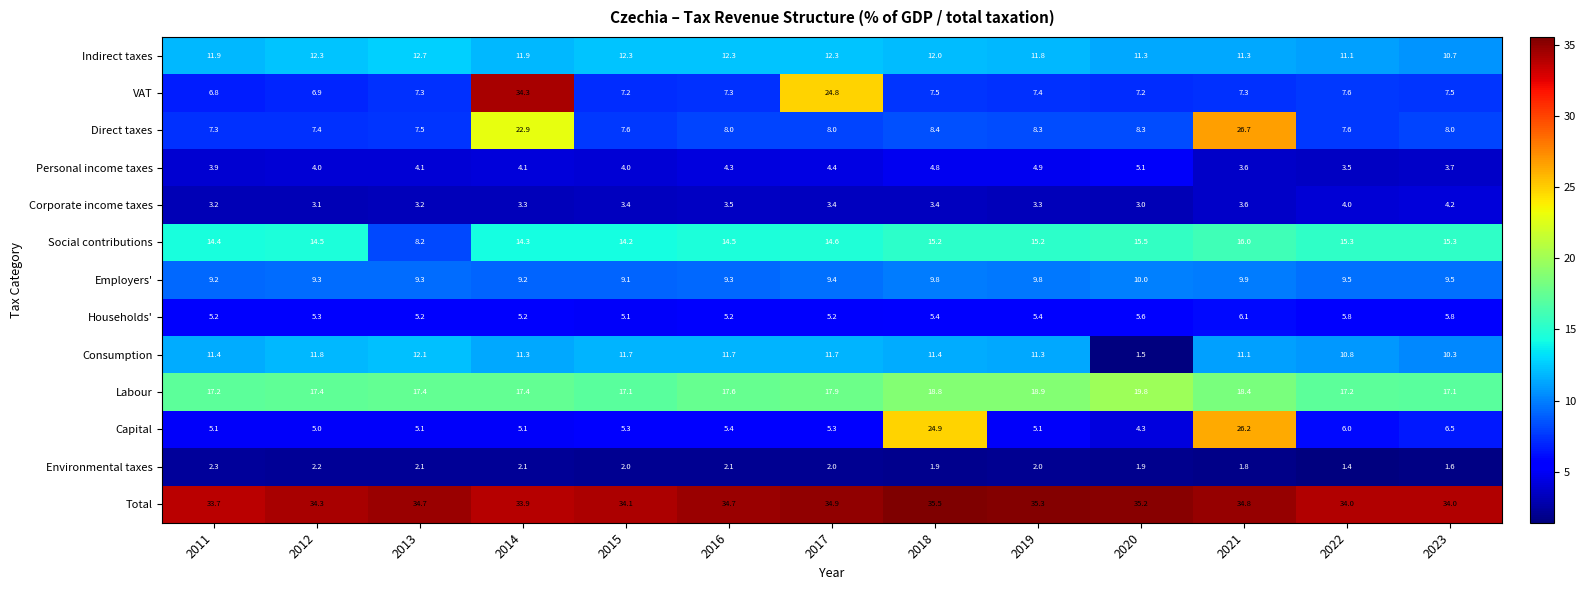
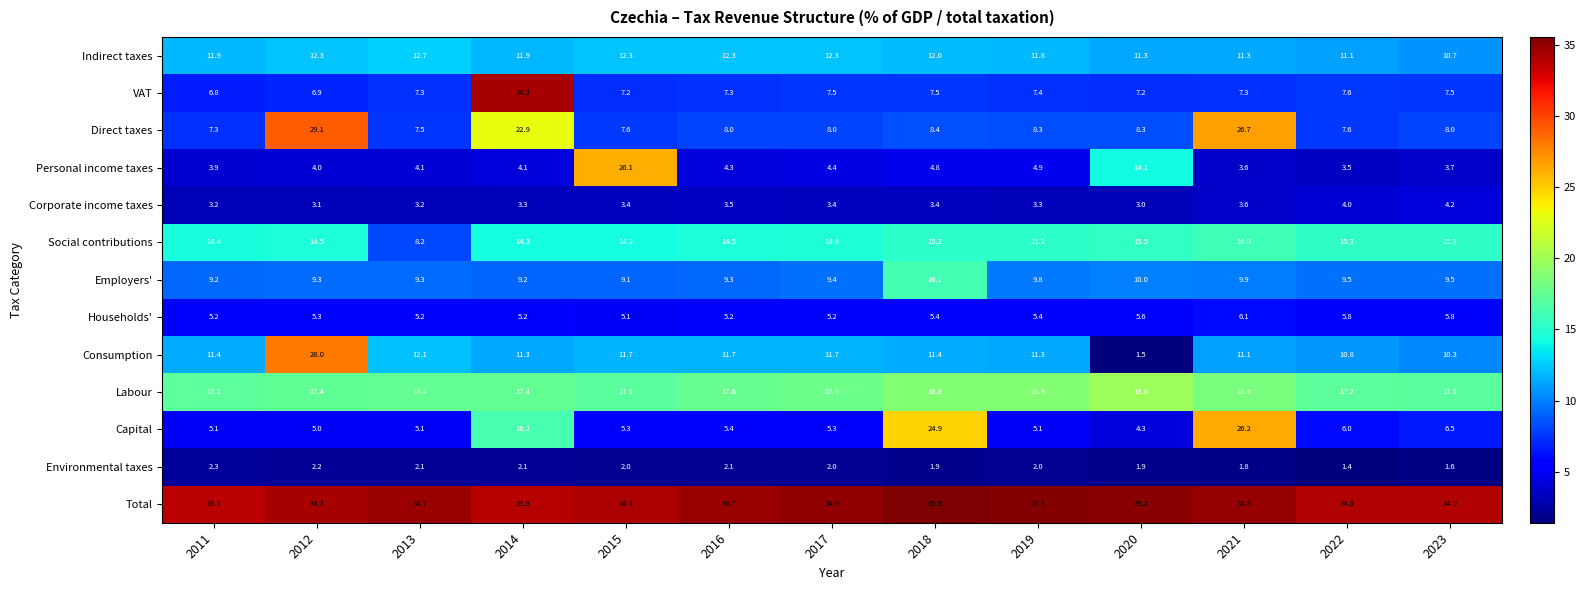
  {
    "Indirect taxes": {
      "2011": 11.9,
      "2012": 12.3,
      "2013": 12.7,
      "2014": 11.9,
      "2015": 12.3,
      "2016": 12.3,
      "2017": 12.3,
      "2018": 12.0,
      "2019": 11.8,
      "2020": 11.3,
      "2021": 11.3,
      "2022": 11.1,
      "2023": 10.7
    },
    "VAT": {
      "2011": 6.8,
      "2012": 6.9,
      "2013": 7.3,
      "2014": 34.3,
      "2015": 7.2,
      "2016": 7.3,
-     "2017": 24.8,
+     "2017": 7.5,
      "2018": 7.5,
      "2019": 7.4,
      "2020": 7.2,
      "2021": 7.3,
      "2022": 7.6,
      "2023": 7.5
    },
    "Direct taxes": {
      "2011": 7.3,
-     "2012": 7.4,
+     "2012": 29.1,
      "2013": 7.5,
      "2014": 22.9,
      "2015": 7.6,
      "2016": 8.0,
      "2017": 8.0,
      "2018": 8.4,
      "2019": 8.3,
      "2020": 8.3,
      "2021": 26.7,
      "2022": 7.6,
      "2023": 8.0
    },
    "Personal income taxes": {
      "2011": 3.9,
      "2012": 4.0,
      "2013": 4.1,
      "2014": 4.1,
-     "2015": 4.0,
+     "2015": 26.1,
      "2016": 4.3,
      "2017": 4.4,
      "2018": 4.8,
      "2019": 4.9,
-     "2020": 5.1,
+     "2020": 14.1,
      "2021": 3.6,
      "2022": 3.5,
      "2023": 3.7
    },
    "Corporate income taxes": {
      "2011": 3.2,
      "2012": 3.1,
      "2013": 3.2,
      "2014": 3.3,
      "2015": 3.4,
      "2016": 3.5,
      "2017": 3.4,
      "2018": 3.4,
      "2019": 3.3,
      "2020": 3.0,
      "2021": 3.6,
      "2022": 4.0,
      "2023": 4.2
    },
    "Social contributions": {
      "2011": 14.4,
      "2012": 14.5,
      "2013": 8.2,
      "2014": 14.3,
      "2015": 14.2,
      "2016": 14.5,
      "2017": 14.6,
      "2018": 15.2,
      "2019": 15.2,
      "2020": 15.5,
      "2021": 16.0,
      "2022": 15.3,
      "2023": 15.3
    },
    "Employers'": {
      "2011": 9.2,
      "2012": 9.3,
      "2013": 9.3,
      "2014": 9.2,
      "2015": 9.1,
      "2016": 9.3,
      "2017": 9.4,
-     "2018": 9.8,
+     "2018": 16.1,
      "2019": 9.8,
      "2020": 10.0,
      "2021": 9.9,
      "2022": 9.5,
      "2023": 9.5
    },
    "Households'": {
      "2011": 5.2,
      "2012": 5.3,
      "2013": 5.2,
      "2014": 5.2,
      "2015": 5.1,
      "2016": 5.2,
      "2017": 5.2,
      "2018": 5.4,
      "2019": 5.4,
      "2020": 5.6,
      "2021": 6.1,
      "2022": 5.8,
      "2023": 5.8
    },
    "Consumption": {
      "2011": 11.4,
-     "2012": 11.8,
+     "2012": 28.0,
      "2013": 12.1,
      "2014": 11.3,
      "2015": 11.7,
      "2016": 11.7,
      "2017": 11.7,
      "2018": 11.4,
      "2019": 11.3,
      "2020": 1.5,
      "2021": 11.1,
      "2022": 10.8,
      "2023": 10.3
    },
    "Labour": {
      "2011": 17.2,
      "2012": 17.4,
      "2013": 17.4,
      "2014": 17.4,
      "2015": 17.1,
      "2016": 17.6,
      "2017": 17.9,
      "2018": 18.8,
      "2019": 18.9,
      "2020": 19.8,
      "2021": 18.4,
      "2022": 17.2,
      "2023": 17.1
    },
    "Capital": {
      "2011": 5.1,
      "2012": 5.0,
      "2013": 5.1,
-     "2014": 5.1,
+     "2014": 16.2,
      "2015": 5.3,
      "2016": 5.4,
      "2017": 5.3,
      "2018": 24.9,
      "2019": 5.1,
      "2020": 4.3,
      "2021": 26.2,
      "2022": 6.0,
      "2023": 6.5
    },
    "Environmental taxes": {
      "2011": 2.3,
      "2012": 2.2,
      "2013": 2.1,
      "2014": 2.1,
      "2015": 2.0,
      "2016": 2.1,
      "2017": 2.0,
      "2018": 1.9,
      "2019": 2.0,
      "2020": 1.9,
      "2021": 1.8,
      "2022": 1.4,
      "2023": 1.6
    },
    "Total": {
      "2011": 33.7,
      "2012": 34.3,
      "2013": 34.7,
      "2014": 33.9,
      "2015": 34.1,
      "2016": 34.7,
      "2017": 34.9,
      "2018": 35.5,
      "2019": 35.3,
      "2020": 35.2,
      "2021": 34.8,
      "2022": 34.0,
      "2023": 34.0
    }
  }
